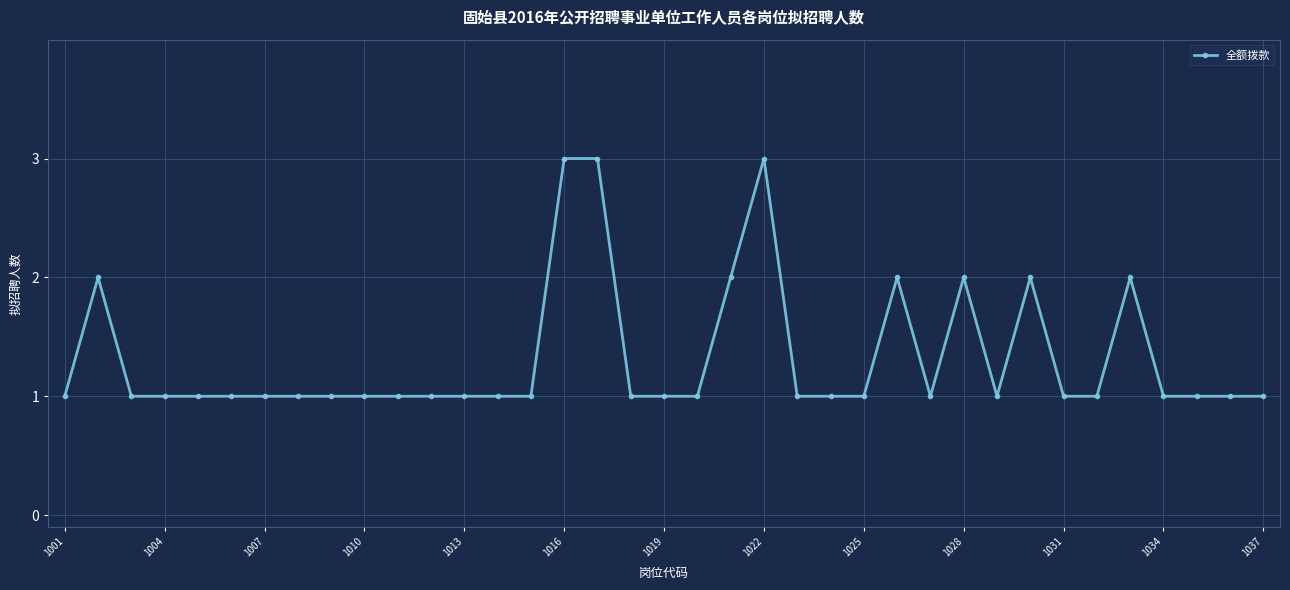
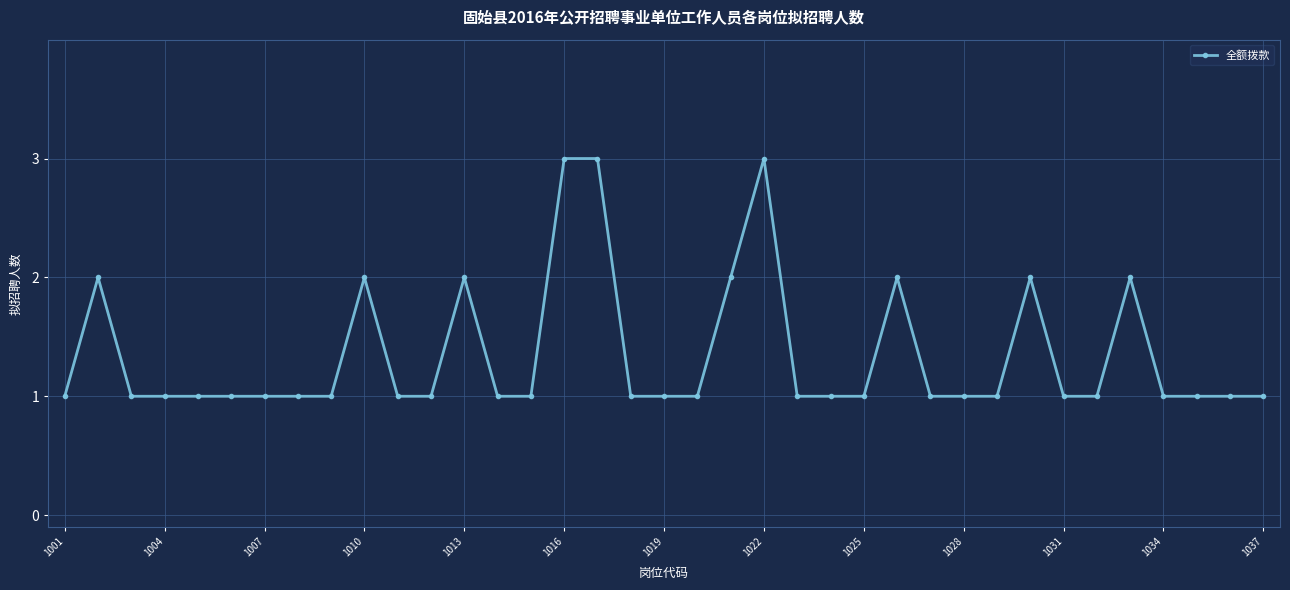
  {
    "1001": 1,
    "1004": 1,
    "1007": 1,
-   "1010": 1,
-   "1013": 1,
+   "1010": 2,
+   "1013": 2,
    "1016": 3,
    "1019": 1,
    "1022": 3,
    "1025": 1,
-   "1028": 2,
+   "1028": 1,
    "1031": 1,
    "1034": 1,
    "1037": 1
  }
